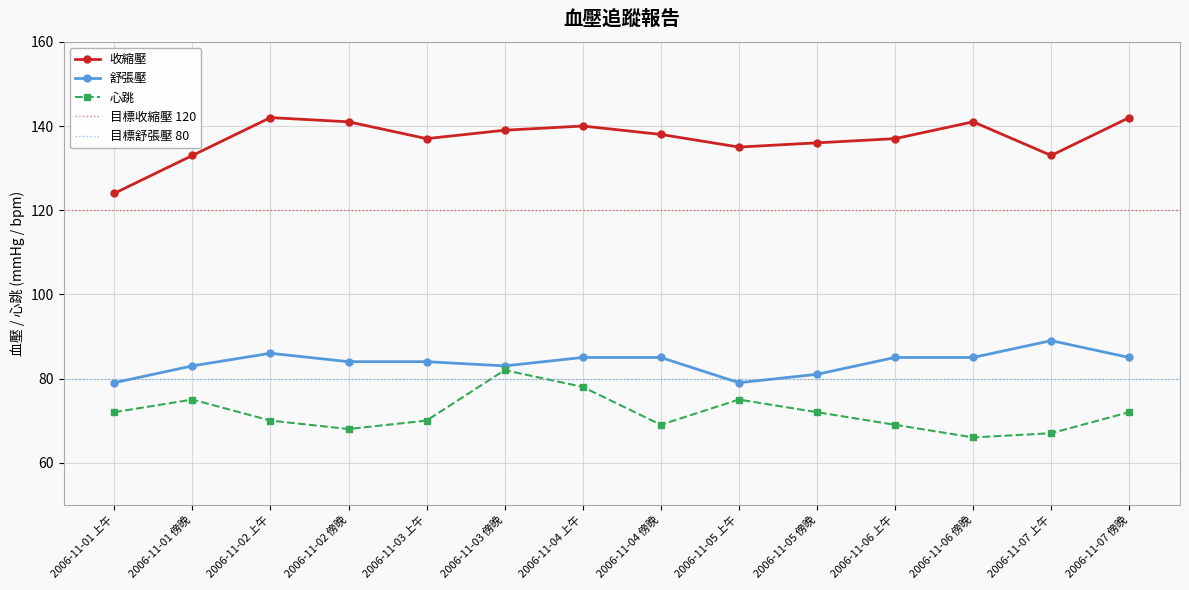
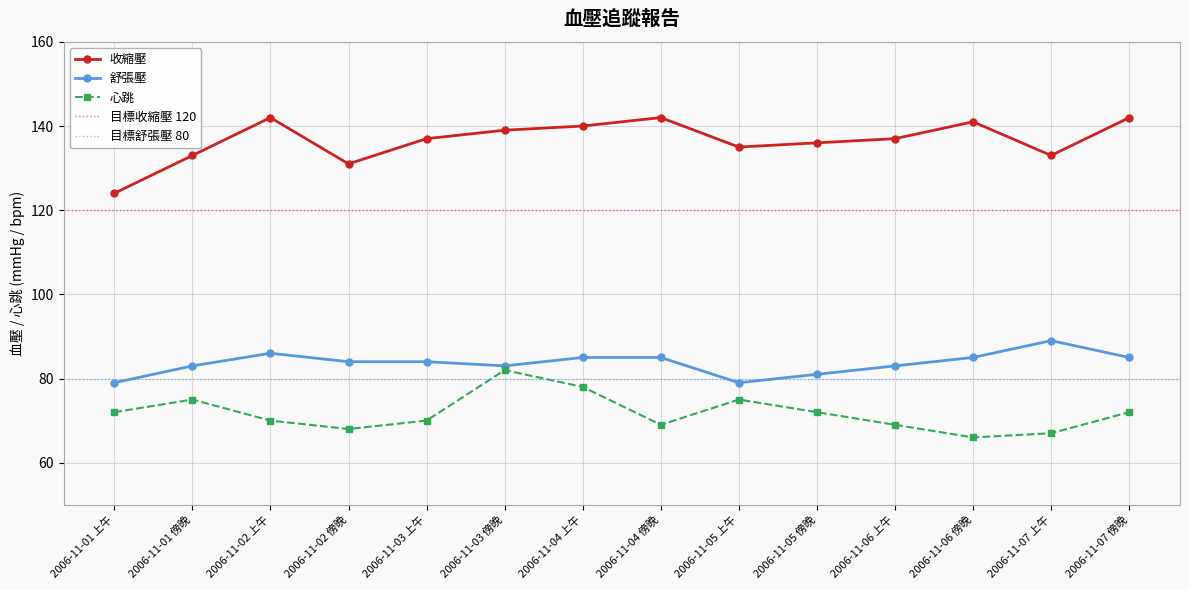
  {
    "收縮壓": {
      "2006-11-01 上午": 124,
      "2006-11-01 傍晚": 133,
      "2006-11-02 上午": 142,
-     "2006-11-02 傍晚": 141,
+     "2006-11-02 傍晚": 131,
      "2006-11-03 上午": 137,
      "2006-11-03 傍晚": 139,
      "2006-11-04 上午": 140,
-     "2006-11-04 傍晚": 138,
+     "2006-11-04 傍晚": 142,
      "2006-11-05 上午": 135,
      "2006-11-05 傍晚": 136,
      "2006-11-06 上午": 137,
      "2006-11-06 傍晚": 141,
      "2006-11-07 上午": 133,
      "2006-11-07 傍晚": 142
    },
    "舒張壓": {
      "2006-11-01 上午": 79,
      "2006-11-01 傍晚": 83,
      "2006-11-02 上午": 86,
      "2006-11-02 傍晚": 84,
      "2006-11-03 上午": 84,
      "2006-11-03 傍晚": 83,
      "2006-11-04 上午": 85,
      "2006-11-04 傍晚": 85,
      "2006-11-05 上午": 79,
      "2006-11-05 傍晚": 81,
-     "2006-11-06 上午": 85,
+     "2006-11-06 上午": 83,
      "2006-11-06 傍晚": 85,
      "2006-11-07 上午": 89,
      "2006-11-07 傍晚": 85
    },
    "心跳": {
      "2006-11-01 上午": 72,
      "2006-11-01 傍晚": 75,
      "2006-11-02 上午": 70,
      "2006-11-02 傍晚": 68,
      "2006-11-03 上午": 70,
      "2006-11-03 傍晚": 82,
      "2006-11-04 上午": 78,
      "2006-11-04 傍晚": 69,
      "2006-11-05 上午": 75,
      "2006-11-05 傍晚": 72,
      "2006-11-06 上午": 69,
      "2006-11-06 傍晚": 66,
      "2006-11-07 上午": 67,
      "2006-11-07 傍晚": 72
    }
  }
